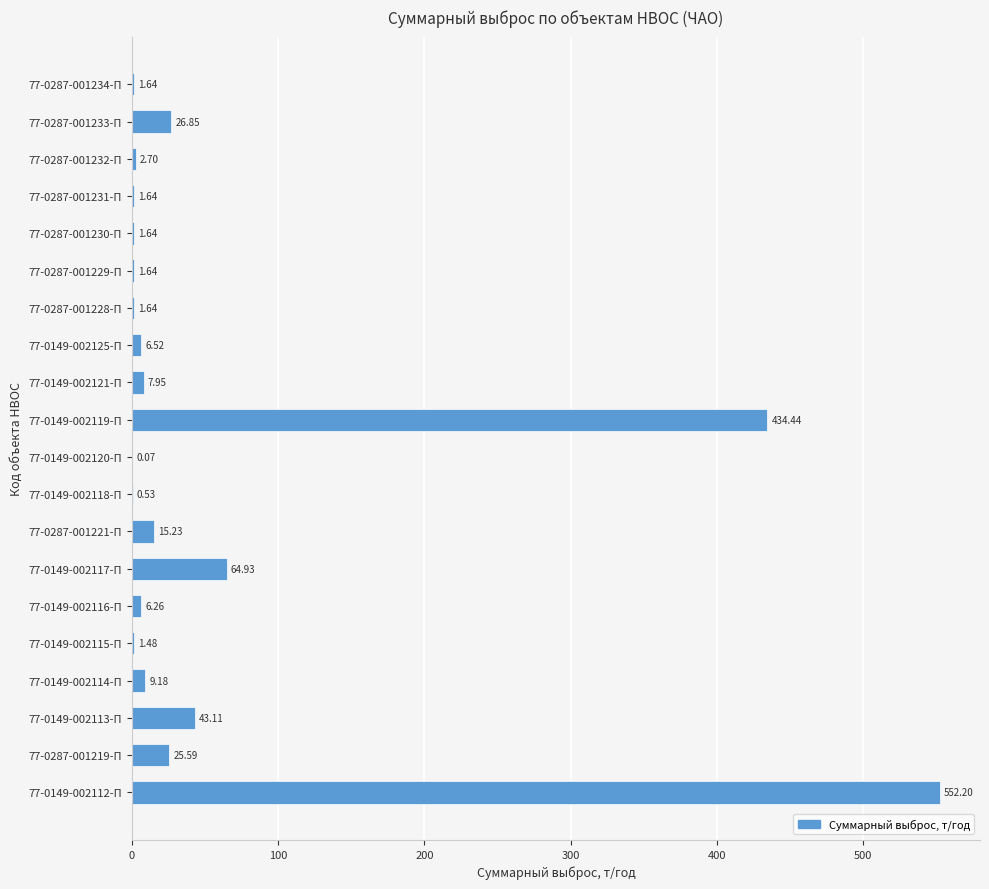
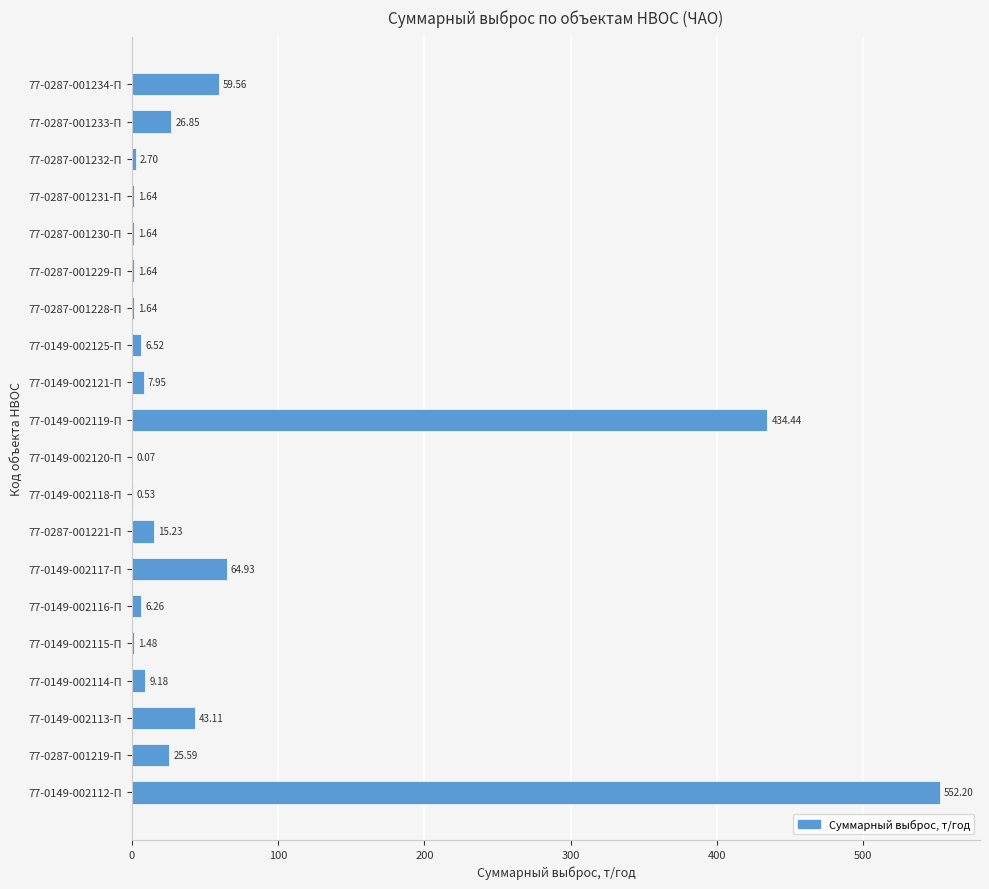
  {
-   "77-0287-001234-П": 1.64,
+   "77-0287-001234-П": 59.56,
    "77-0287-001233-П": 26.85,
    "77-0287-001232-П": 2.70,
    "77-0287-001231-П": 1.64,
    "77-0287-001230-П": 1.64,
    "77-0287-001229-П": 1.64,
    "77-0287-001228-П": 1.64,
    "77-0149-002125-П": 6.52,
    "77-0149-002121-П": 7.95,
    "77-0149-002119-П": 434.44,
    "77-0149-002120-П": 0.07,
    "77-0149-002118-П": 0.53,
    "77-0287-001221-П": 15.23,
    "77-0149-002117-П": 64.93,
    "77-0149-002116-П": 6.26,
    "77-0149-002115-П": 1.48,
    "77-0149-002114-П": 9.18,
    "77-0149-002113-П": 43.11,
    "77-0287-001219-П": 25.59,
    "77-0149-002112-П": 552.20
  }
